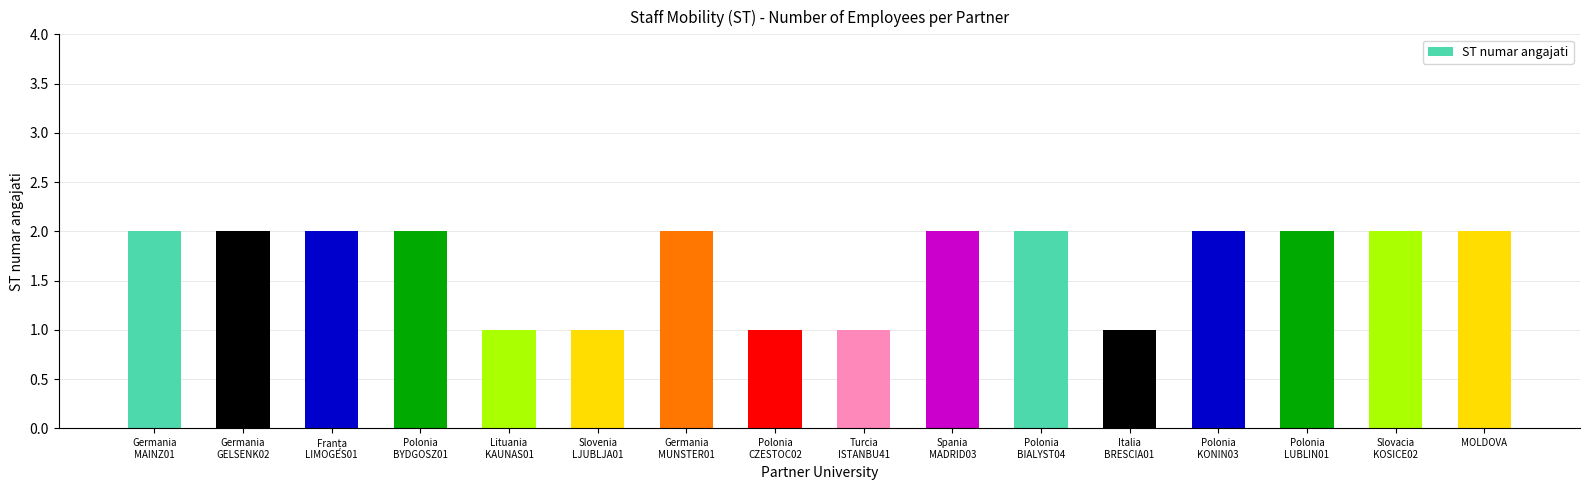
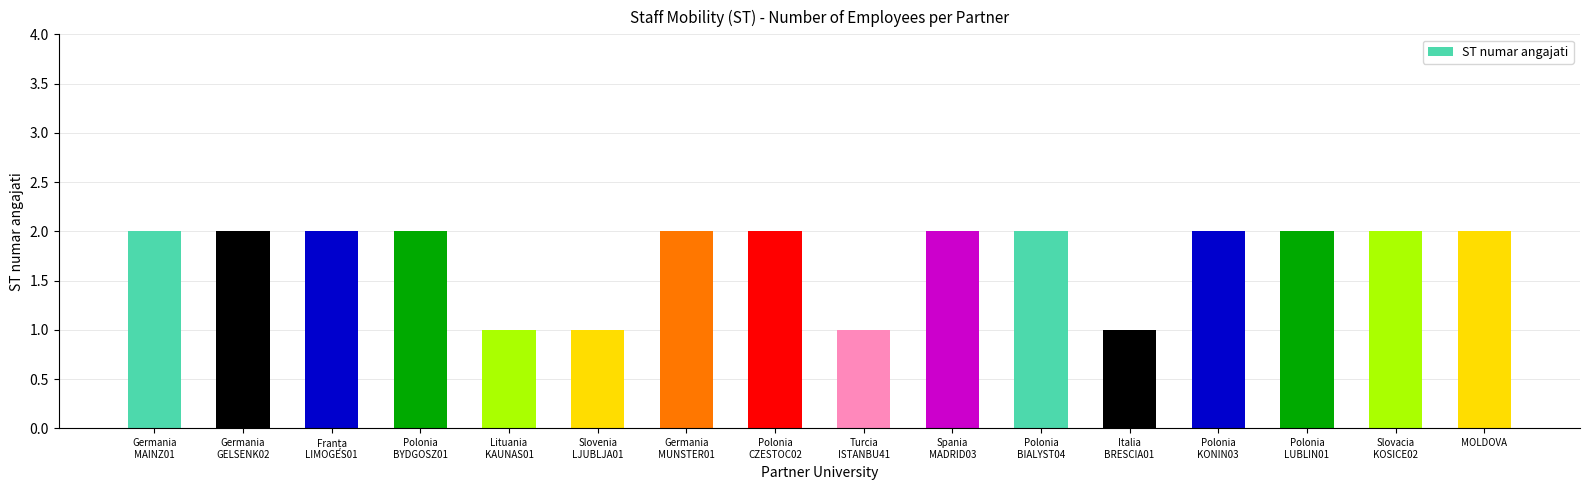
  {
    "Germania MAINZ01": 2,
    "Germania GELSENK02": 2,
    "Franța LIMOGES01": 2,
    "Polonia BYDGOSZ01": 2,
    "Lituania KAUNAS01": 1,
    "Slovenia LJUBLJA01": 1,
    "Germania MUNSTER01": 2,
-   "Polonia CZESTOC02": 1,
+   "Polonia CZESTOC02": 2,
    "Turcia ISTANBU41": 1,
    "Spania MADRID03": 2,
    "Polonia BIALYST04": 2,
    "Italia BRESCIA01": 1,
    "Polonia KONIN03": 2,
    "Polonia LUBLIN01": 2,
    "Slovacia KOSICE02": 2,
    "MOLDOVA": 2
  }
